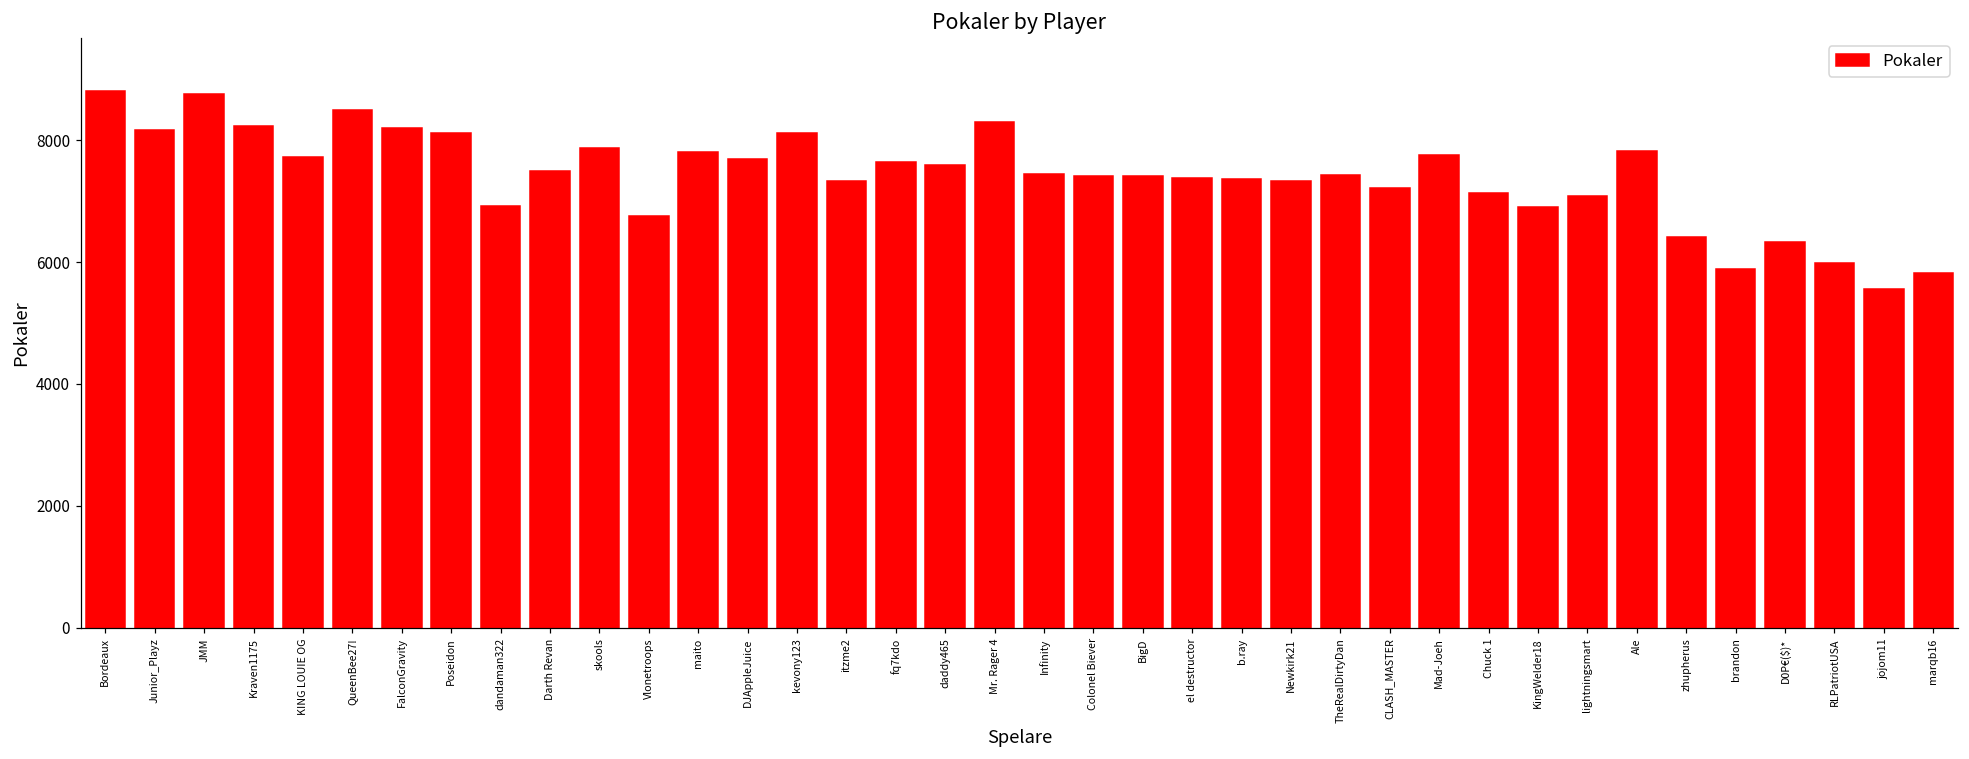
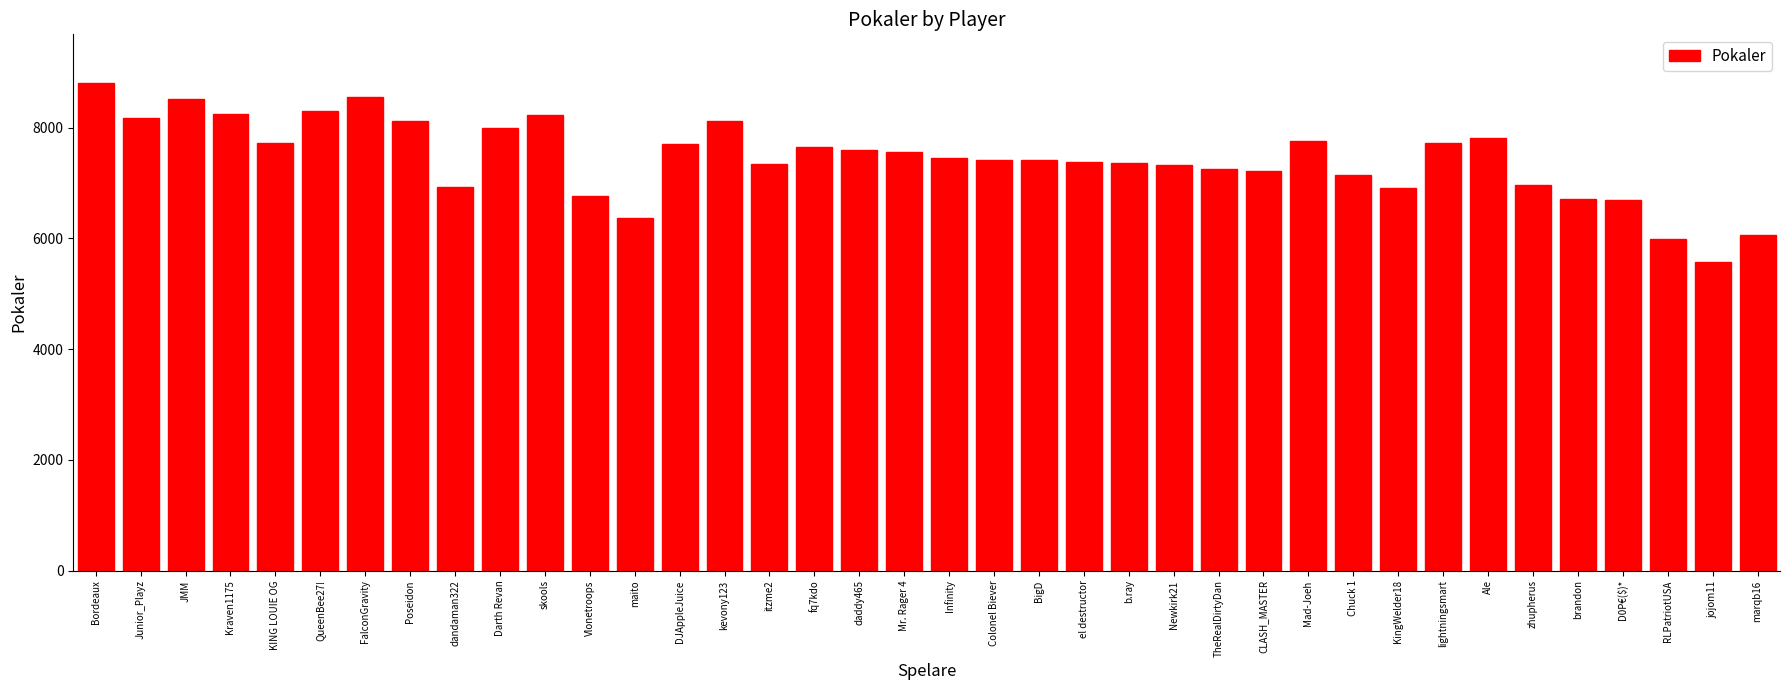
  {
    "Bordeaux": 8800,
    "Junior_Playz": 8200,
-   "JMM": 8800,
+   "JMM": 8500,
    "Kraven1175": 8200,
    "KING LOUIE OG": 7700,
-   "QueenBee27!": 8500,
-   "FalconGravity": 8200,
+   "QueenBee27!": 8300,
+   "FalconGravity": 8600,
    "Poseidon": 8100,
    "dandaman322": 6900,
-   "Darth Revan": 7500,
-   "skools": 7900,
+   "Darth Revan": 8000,
+   "skools": 8200,
    "Vlonetroops": 6800,
-   "maito": 7800,
+   "maito": 6400,
    "DJAppleJuice": 7700,
    "kevony123": 8100,
    "itzme2": 7300,
    "fq7kdo": 7600,
    "daddy465": 7600,
-   "Mr. Rager 4": 8300,
+   "Mr. Rager 4": 7600,
    "Infinity": 7400,
    "Colonel Biever": 7400,
    "BigD": 7400,
    "el destructor": 7400,
    "b.ray": 7400,
    "Newkirk21": 7300,
-   "TheRealDirtyDan": 7400,
+   "TheRealDirtyDan": 7300,
    "CLASH_MASTER": 7200,
    "Mad-Joeh": 7800,
    "Chuck 1": 7100,
    "KingWelder18": 6900,
-   "lightningsmart": 7100,
+   "lightningsmart": 7700,
    "Ale": 7800,
-   "zhupherus": 6400,
-   "brandon": 5900,
-   "D0P€($)*": 6300,
+   "zhupherus": 7000,
+   "brandon": 6700,
+   "D0P€($)*": 6700,
    "RLPatriotUSA": 6000,
    "jojom11": 5600,
-   "marqb16": 5800
+   "marqb16": 6100
  }
